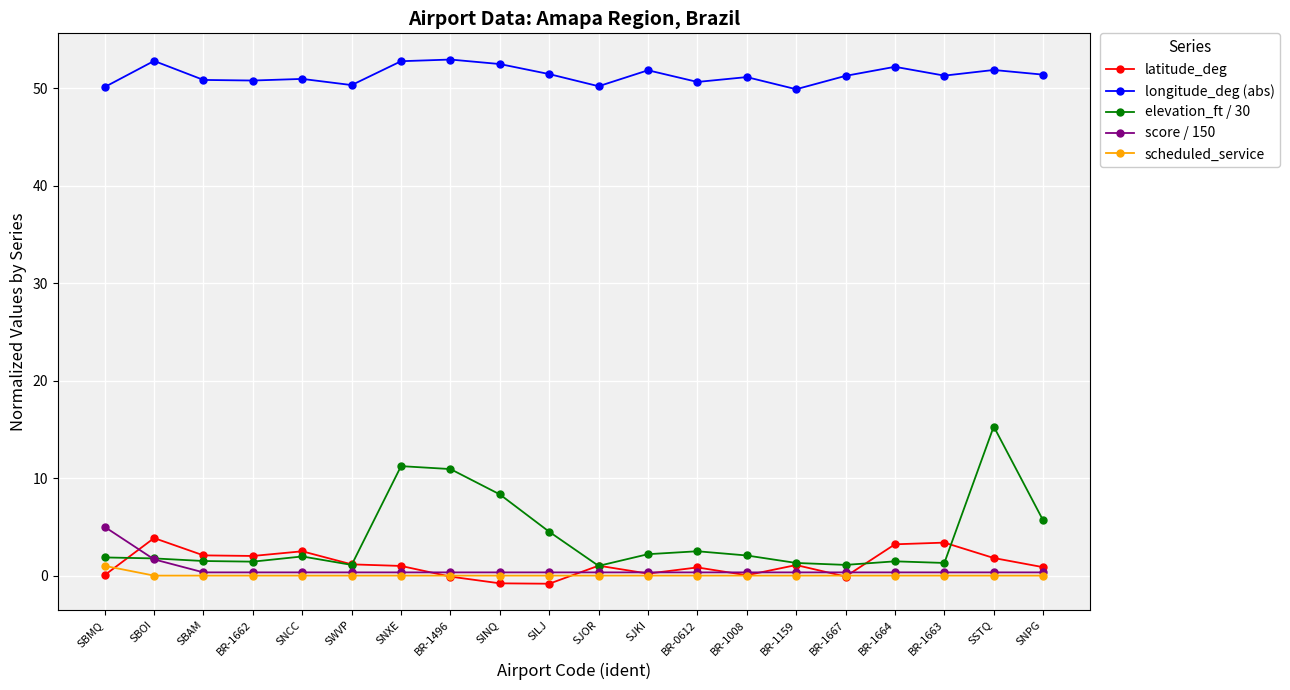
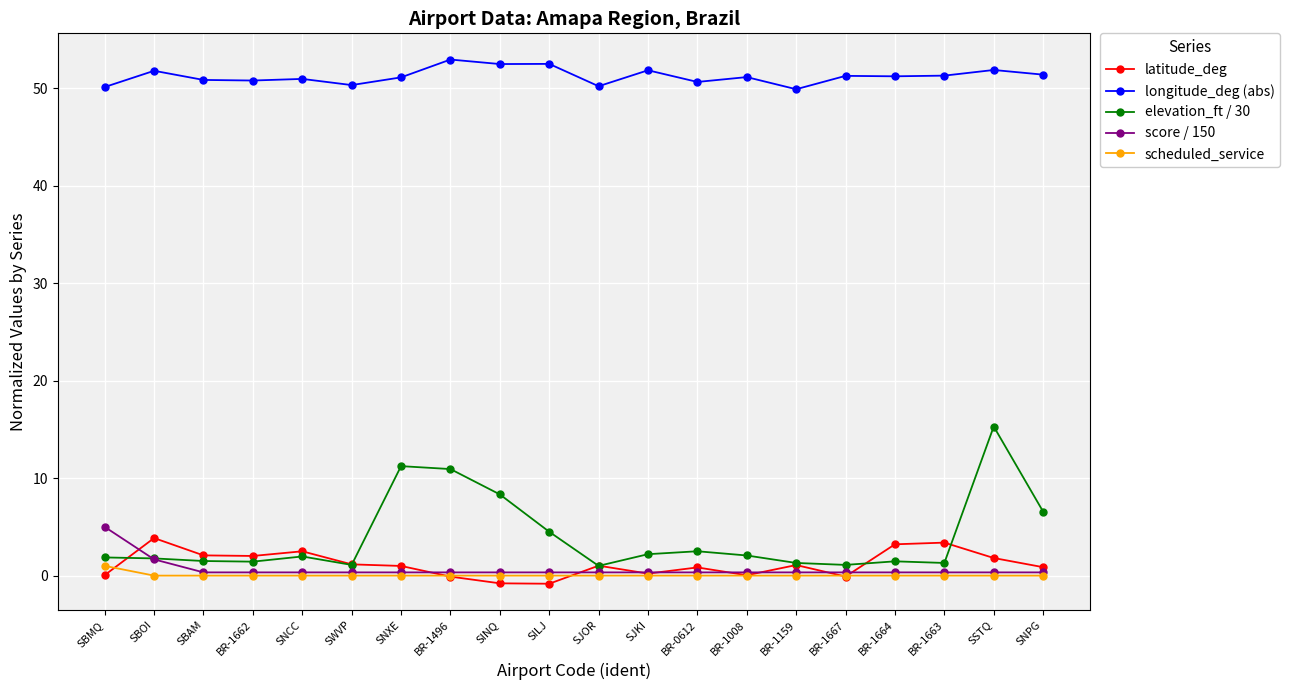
  {
    "latitude_deg": {
      "SBMQ": 0,
      "SBOI": 4,
      "SBAM": 2,
      "BR-1662": 2,
      "SNCC": 2,
      "SNXE": 1,
      "SINQ": -1,
      "SILJ": -1,
      "BR-0612": 1,
      "BR-1664": 3,
      "BR-1663": 3,
      "SSTQ": 2,
      "SNPG": 1
    },
    "longitude_deg (abs)": {
      "SBMQ": 50,
-     "SBOI": 53,
+     "SBOI": 52,
      "SBAM": 51,
      "BR-1662": 51,
      "SNCC": 51,
      "SWVP": 50,
-     "SNXE": 53,
+     "SNXE": 51,
      "BR-1496": 53,
      "SINQ": 52,
-     "SILJ": 51,
+     "SILJ": 53,
      "SJOR": 50,
      "SJKI": 52,
      "BR-0612": 51,
      "BR-1008": 51,
      "BR-1159": 50,
      "BR-1667": 51,
-     "BR-1664": 52,
+     "BR-1664": 51,
      "BR-1663": 51,
      "SSTQ": 52,
      "SNPG": 51
    },
    "elevation_ft / 30": {
      "SBMQ": 2,
      "SBAM": 2,
      "BR-1662": 1,
      "SNCC": 2,
      "SNXE": 11,
      "BR-1496": 11,
      "SINQ": 8,
      "SILJ": 5,
      "SJKI": 2,
      "BR-0612": 3,
      "BR-1008": 2,
      "BR-1667": 1,
      "BR-1664": 1,
      "BR-1663": 1,
      "SSTQ": 15,
-     "SNPG": 6
+     "SNPG": 7
    },
    "score / 150": {
      "SBMQ": 5,
      "SBAM": 0,
      "BR-1662": 0,
      "SNCC": 0,
      "SWVP": 0,
      "SNXE": 0,
      "BR-1496": 0,
      "SINQ": 0,
      "SILJ": 0,
      "SJOR": 0,
      "BR-0612": 0,
      "BR-1008": 0,
      "BR-1159": 0,
      "BR-1667": 0,
      "BR-1664": 0,
      "BR-1663": 0,
      "SSTQ": 0,
      "SNPG": 0
    },
    "scheduled_service": {
      "SBMQ": 1,
      "SBOI": 0,
      "SBAM": 0,
      "BR-1662": 0,
      "SNCC": 0,
      "SWVP": 0,
      "SNXE": 0,
      "SINQ": 0,
      "SILJ": 0,
      "SJOR": 0,
      "BR-0612": 0,
      "BR-1159": 0,
      "BR-1664": 0,
      "BR-1663": 0,
      "SSTQ": 0,
      "SNPG": 0
    }
  }
